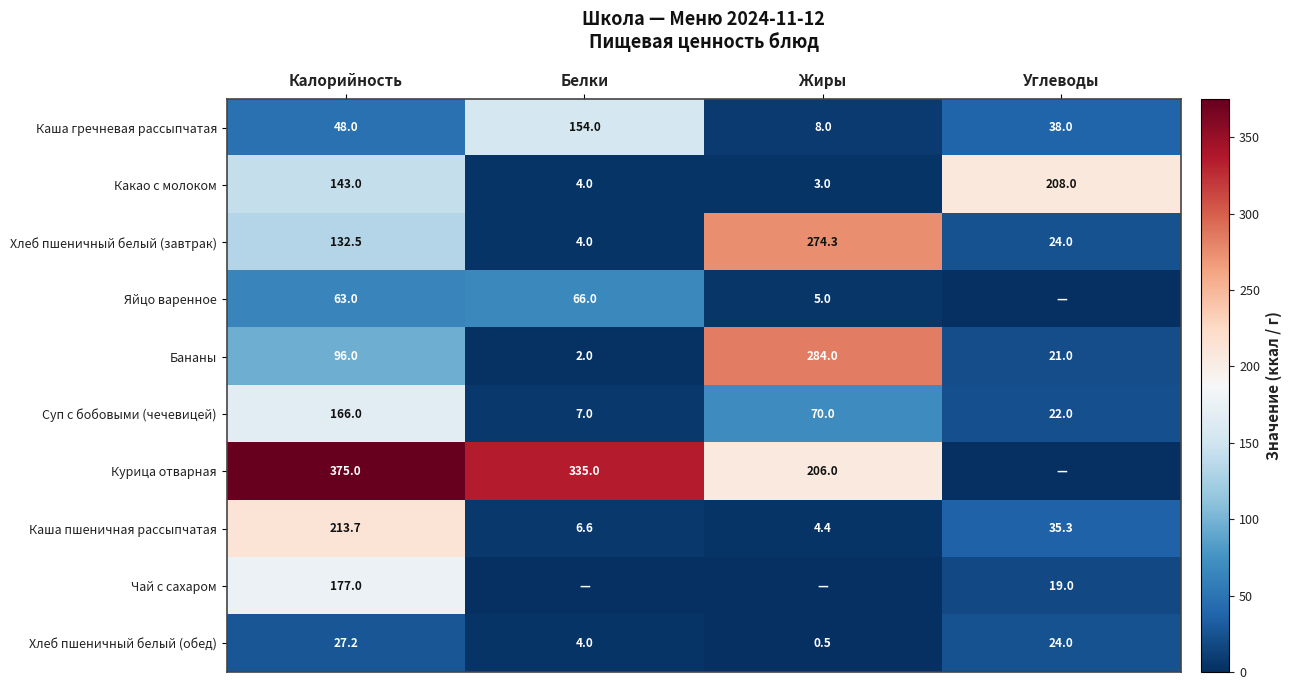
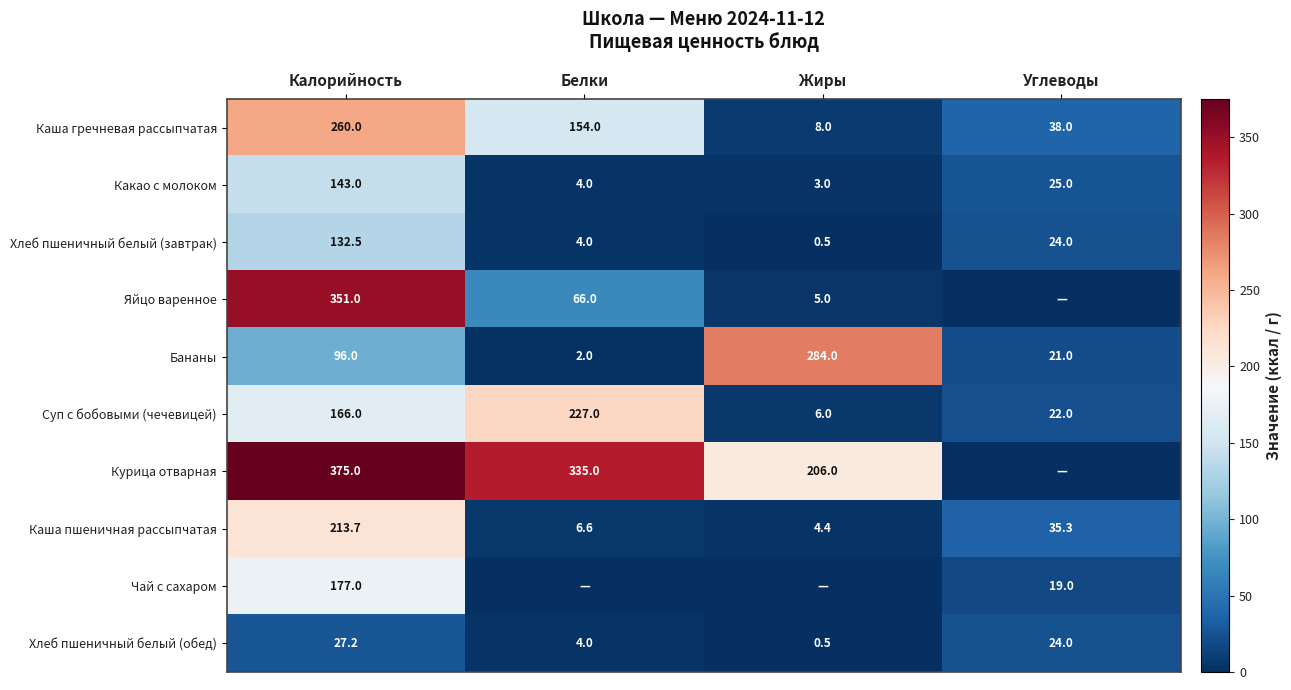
  {
    "Каша гречневая рассыпчатая": {
-     "Калорийность": 48.0,
+     "Калорийность": 260.0,
      "Белки": 154.0,
      "Жиры": 8.0,
      "Углеводы": 38.0
    },
    "Какао с молоком": {
      "Калорийность": 143.0,
      "Белки": 4.0,
      "Жиры": 3.0,
-     "Углеводы": 208.0
+     "Углеводы": 25.0
    },
    "Хлеб пшеничный белый (завтрак)": {
      "Калорийность": 132.5,
      "Белки": 4.0,
-     "Жиры": 274.3,
+     "Жиры": 0.5,
      "Углеводы": 24.0
    },
    "Яйцо варенное": {
-     "Калорийность": 63.0,
+     "Калорийность": 351.0,
      "Белки": 66.0,
      "Жиры": 5.0
    },
    "Бананы": {
      "Калорийность": 96.0,
      "Белки": 2.0,
      "Жиры": 284.0,
      "Углеводы": 21.0
    },
    "Суп с бобовыми (чечевицей)": {
      "Калорийность": 166.0,
-     "Белки": 7.0,
-     "Жиры": 70.0,
+     "Белки": 227.0,
+     "Жиры": 6.0,
      "Углеводы": 22.0
    },
    "Курица отварная": {
      "Калорийность": 375.0,
      "Белки": 335.0,
      "Жиры": 206.0
    },
    "Каша пшеничная рассыпчатая": {
      "Калорийность": 213.7,
      "Белки": 6.6,
      "Жиры": 4.4,
      "Углеводы": 35.3
    },
    "Чай с сахаром": {
      "Калорийность": 177.0,
      "Углеводы": 19.0
    },
    "Хлеб пшеничный белый (обед)": {
      "Калорийность": 27.2,
      "Белки": 4.0,
      "Жиры": 0.5,
      "Углеводы": 24.0
    }
  }
